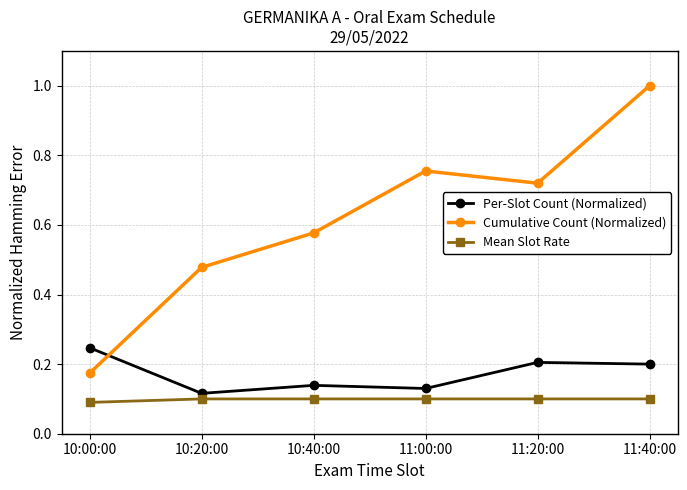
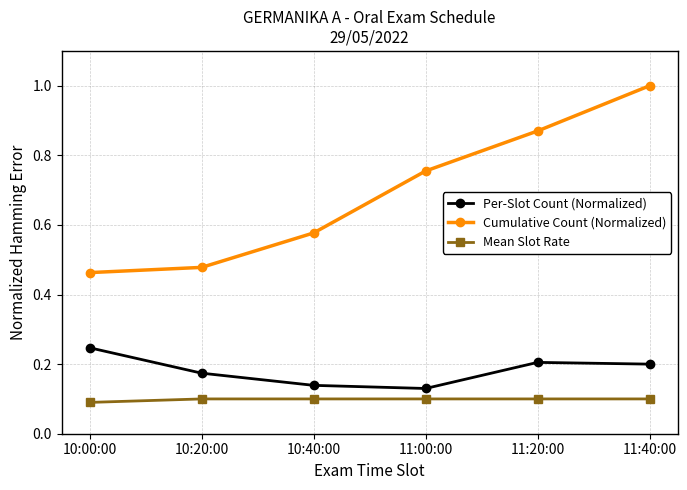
  {
    "Per-Slot Count (Normalized)": {
      "10:00:00": 0.25,
-     "10:20:00": 0.12,
+     "10:20:00": 0.17,
      "10:40:00": 0.14,
      "11:00:00": 0.13,
      "11:20:00": 0.21,
      "11:40:00": 0.20
    },
    "Cumulative Count (Normalized)": {
-     "10:00:00": 0.17,
+     "10:00:00": 0.46,
      "10:20:00": 0.48,
      "10:40:00": 0.58,
      "11:00:00": 0.76,
-     "11:20:00": 0.72,
+     "11:20:00": 0.87,
      "11:40:00": 1.00
    },
    "Mean Slot Rate": {
      "10:00:00": 0.09,
      "10:20:00": 0.10,
      "10:40:00": 0.10,
      "11:00:00": 0.10,
      "11:20:00": 0.10,
      "11:40:00": 0.10
    }
  }
